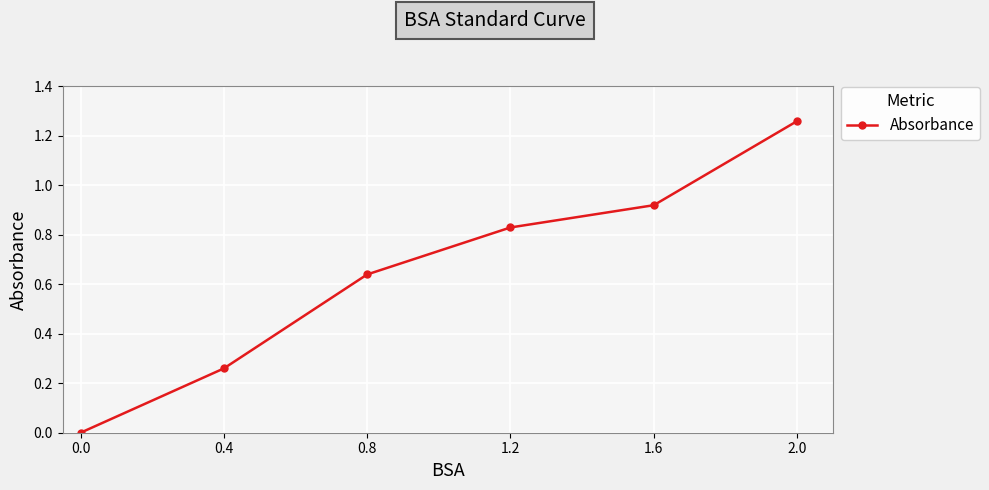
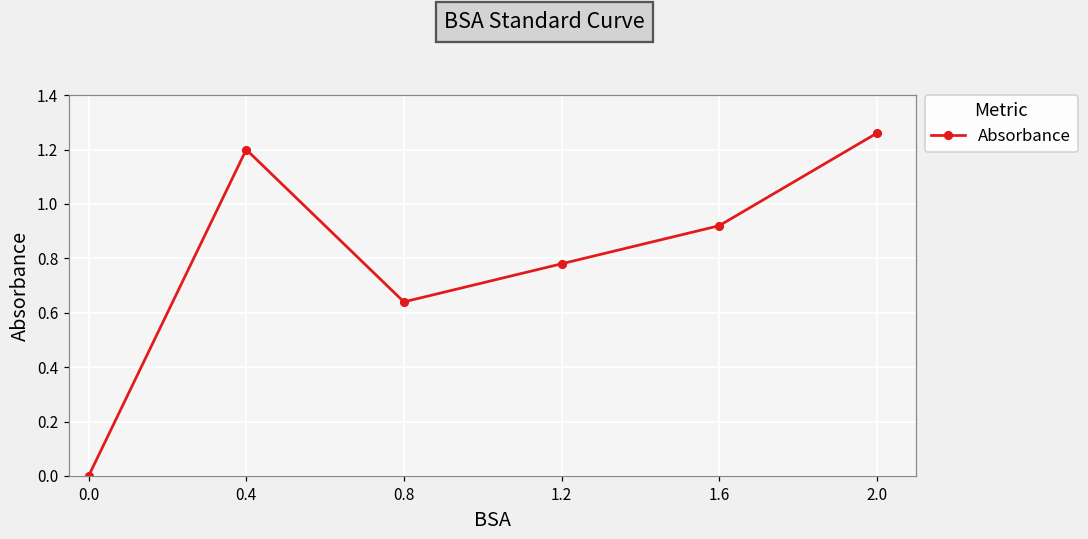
  {
    "0.0": 0.00,
-   "0.4": 0.26,
+   "0.4": 1.20,
    "0.8": 0.64,
-   "1.2": 0.83,
+   "1.2": 0.78,
    "1.6": 0.92,
    "2.0": 1.26
  }
